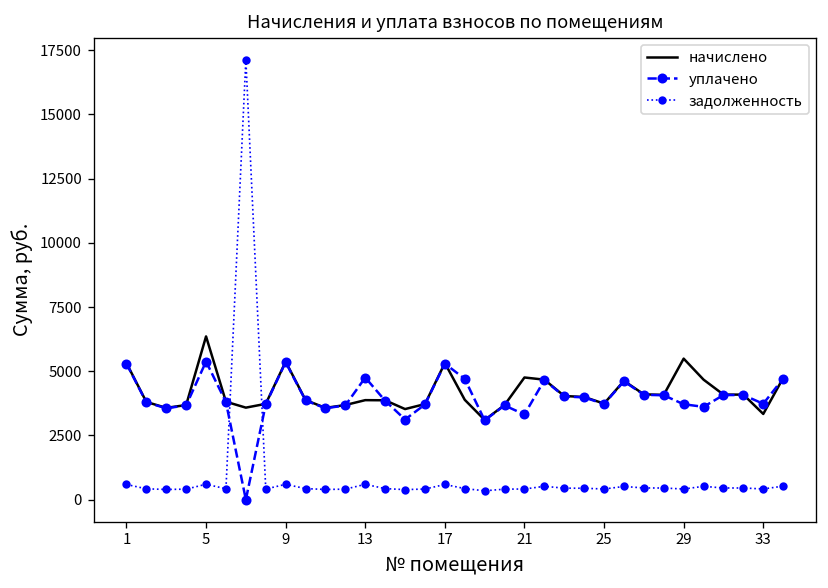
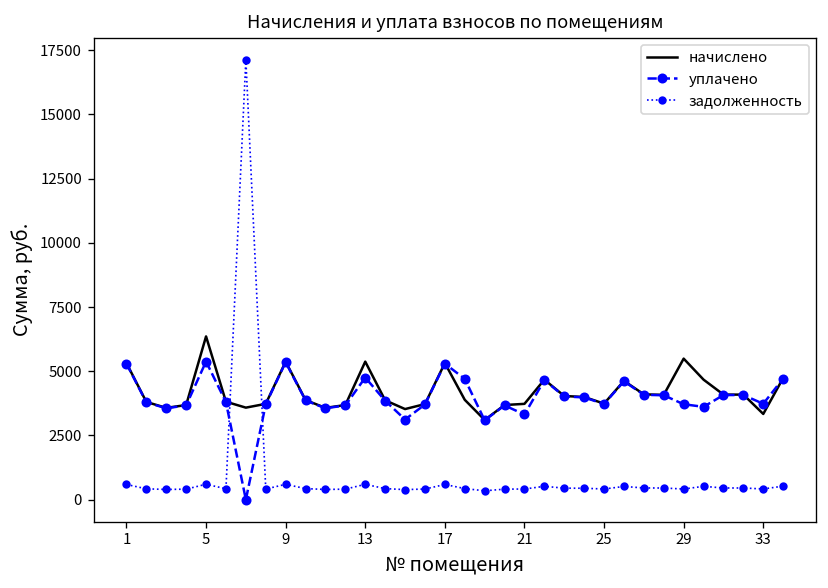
  {
    "начислено": {
      "5": 6400,
-     "13": 3900,
-     "21": 4800,
+     "13": 5400,
+     "21": 3700,
      "29": 5500,
      "33": 3300
    }
  }
